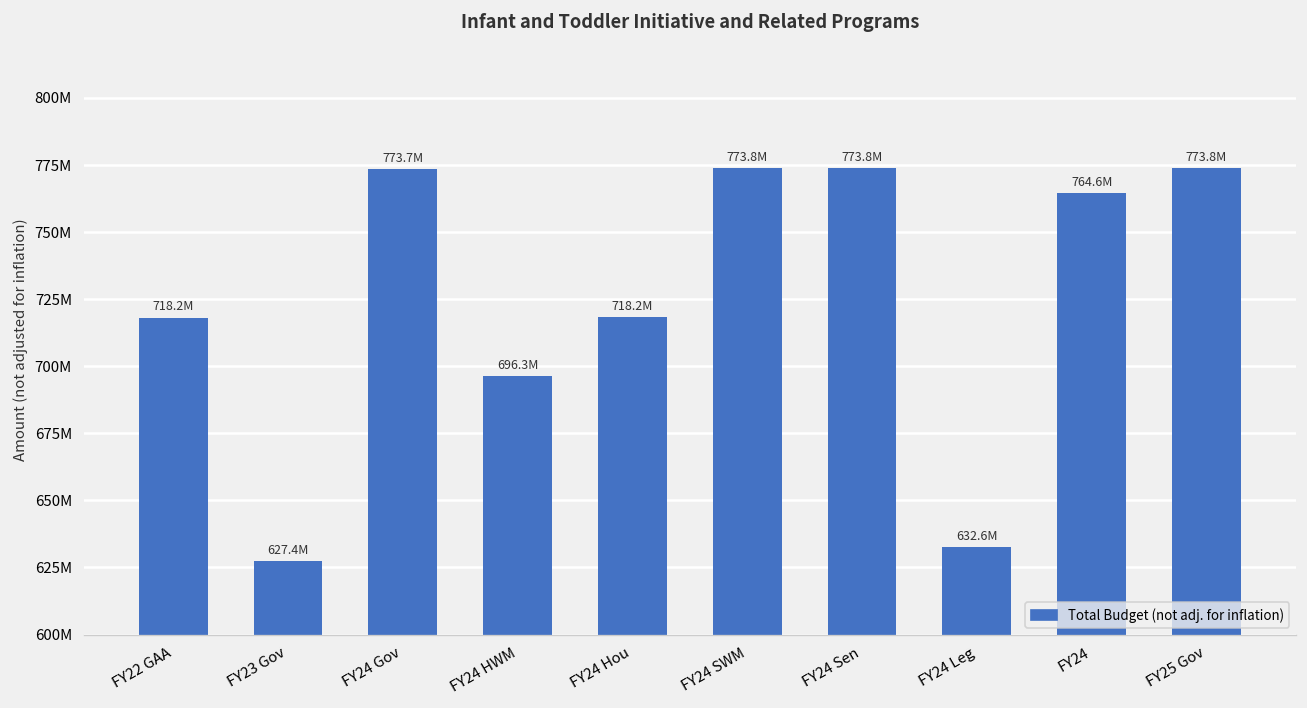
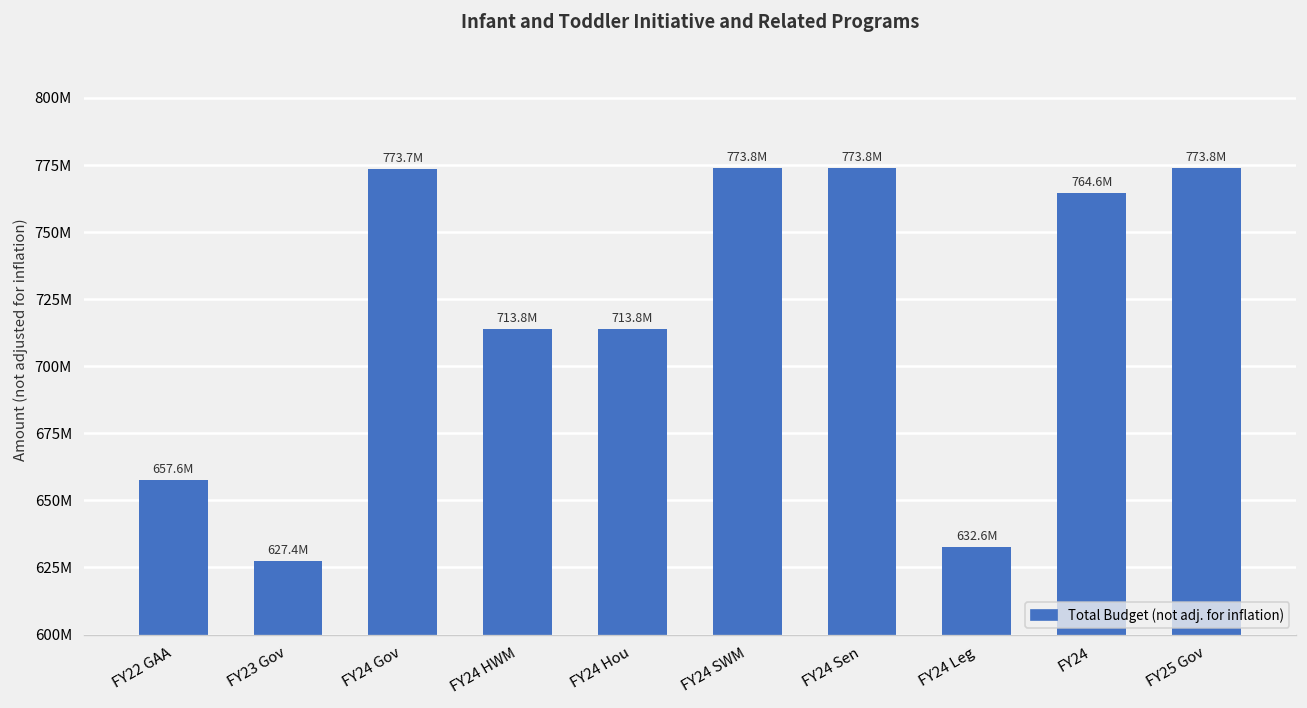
  {
-   "FY22 GAA": "718.2M",
+   "FY22 GAA": "657.6M",
    "FY23 Gov": "627.4M",
    "FY24 Gov": "773.7M",
-   "FY24 HWM": "696.3M",
-   "FY24 Hou": "718.2M",
+   "FY24 HWM": "713.8M",
+   "FY24 Hou": "713.8M",
    "FY24 SWM": "773.8M",
    "FY24 Sen": "773.8M",
    "FY24 Leg": "632.6M",
    "FY24": "764.6M",
    "FY25 Gov": "773.8M"
  }
